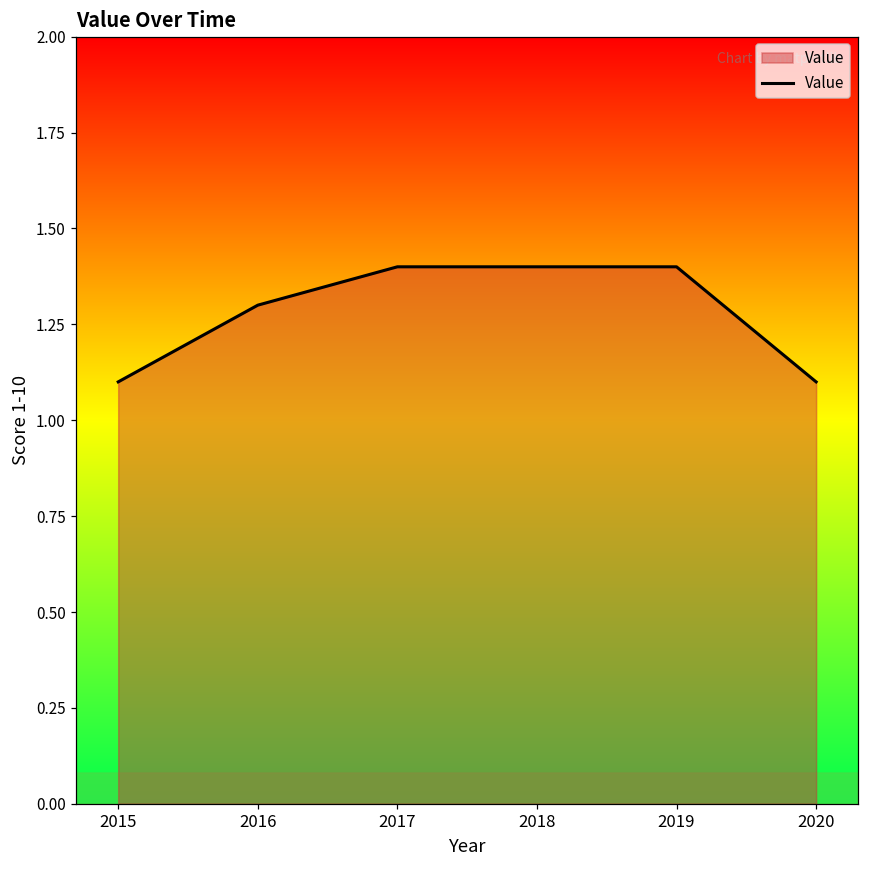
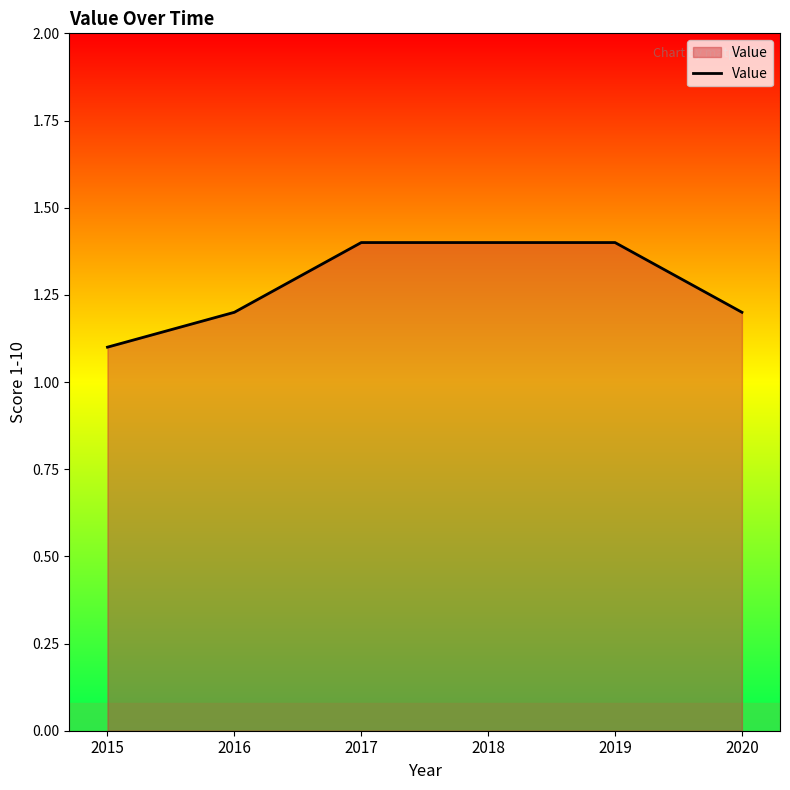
  {
    "2015": 1.1,
-   "2016": 1.3,
+   "2016": 1.2,
    "2017": 1.4,
    "2018": 1.4,
    "2019": 1.4,
-   "2020": 1.1
+   "2020": 1.2
  }
